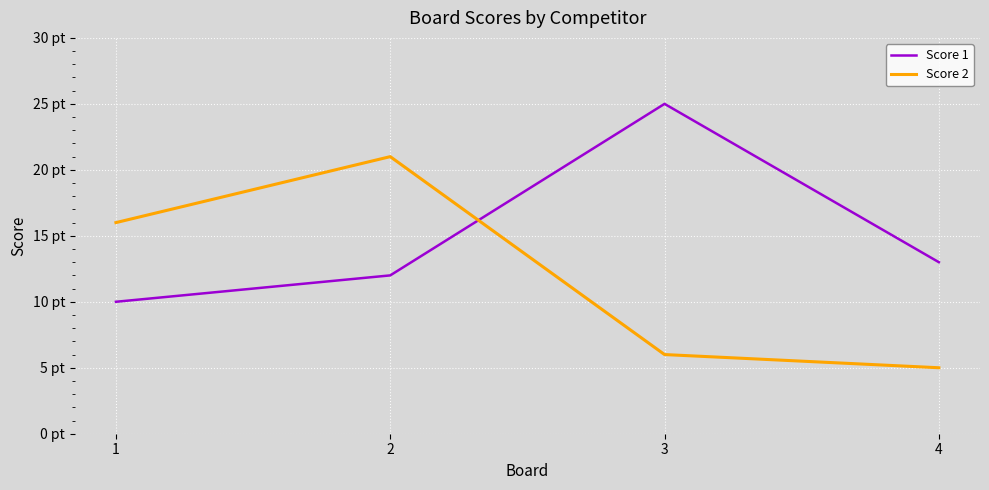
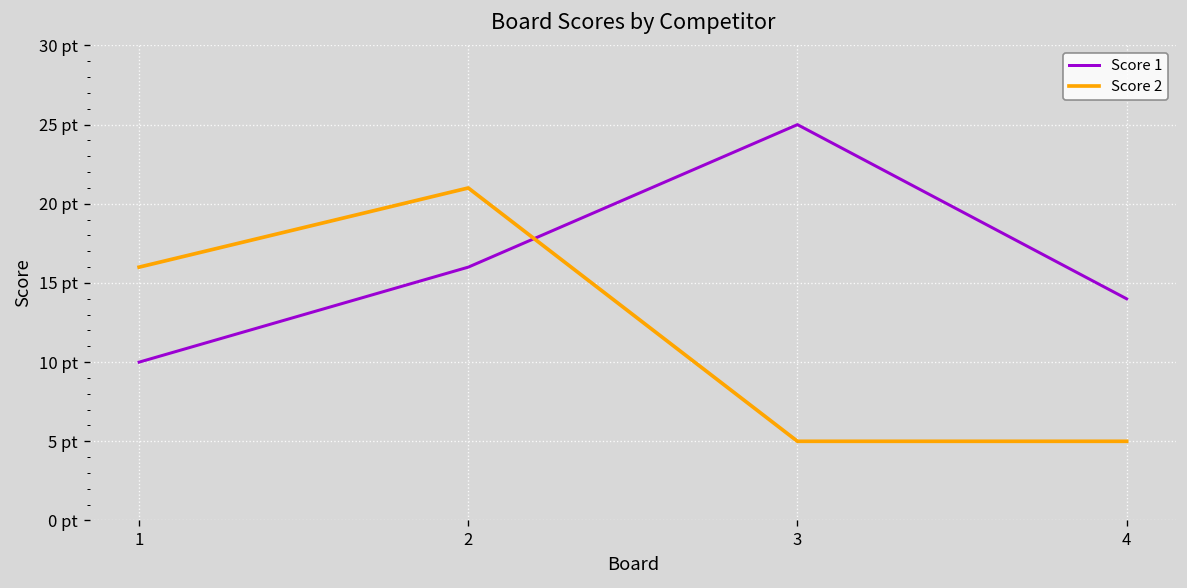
  {
    "Score 1": {
      "1": "10 pt",
-     "2": "12 pt",
+     "2": "16 pt",
      "3": "25 pt",
-     "4": "13 pt"
+     "4": "14 pt"
    },
    "Score 2": {
      "1": "16 pt",
      "2": "21 pt",
-     "3": "6 pt",
+     "3": "5 pt",
      "4": "5 pt"
    }
  }
